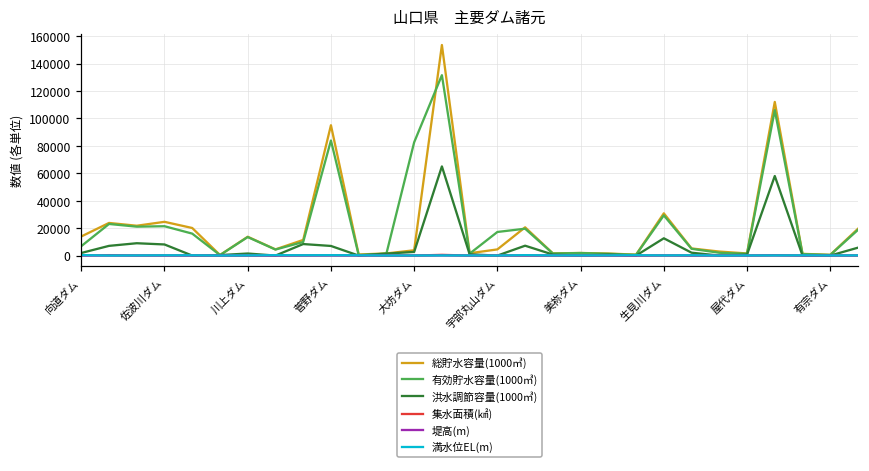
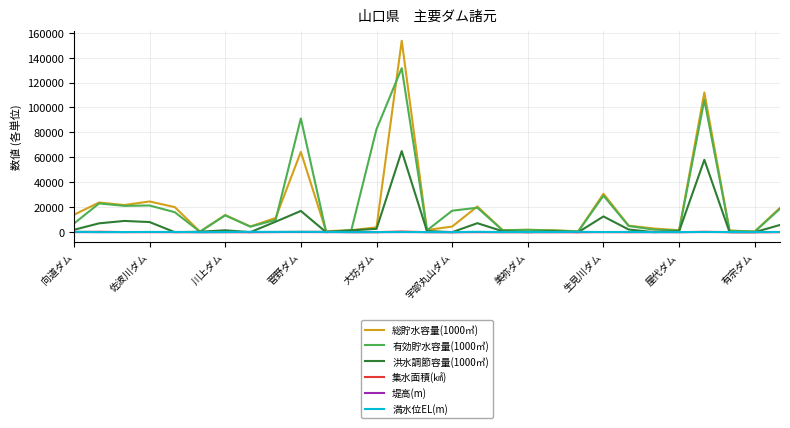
  {
    "総貯水容量(1000㎥)": {
      "向道ダム": 14000,
      "佐波川ダム": 25000,
-     "菅野ダム": 95000,
+     "菅野ダム": 64000,
      "宇部丸山ダム": 5000
    },
    "有効貯水容量(1000㎥)": {
      "向道ダム": 7000,
      "佐波川ダム": 21000,
-     "菅野ダム": 84000,
+     "菅野ダム": 91000,
      "大坊ダム": 83000,
      "宇部丸山ダム": 17000
    },
    "洪水調節容量(1000㎥)": {
      "佐波川ダム": 8000,
-     "菅野ダム": 7000,
+     "菅野ダム": 17000,
      "生見川ダム": 13000
    }
  }
